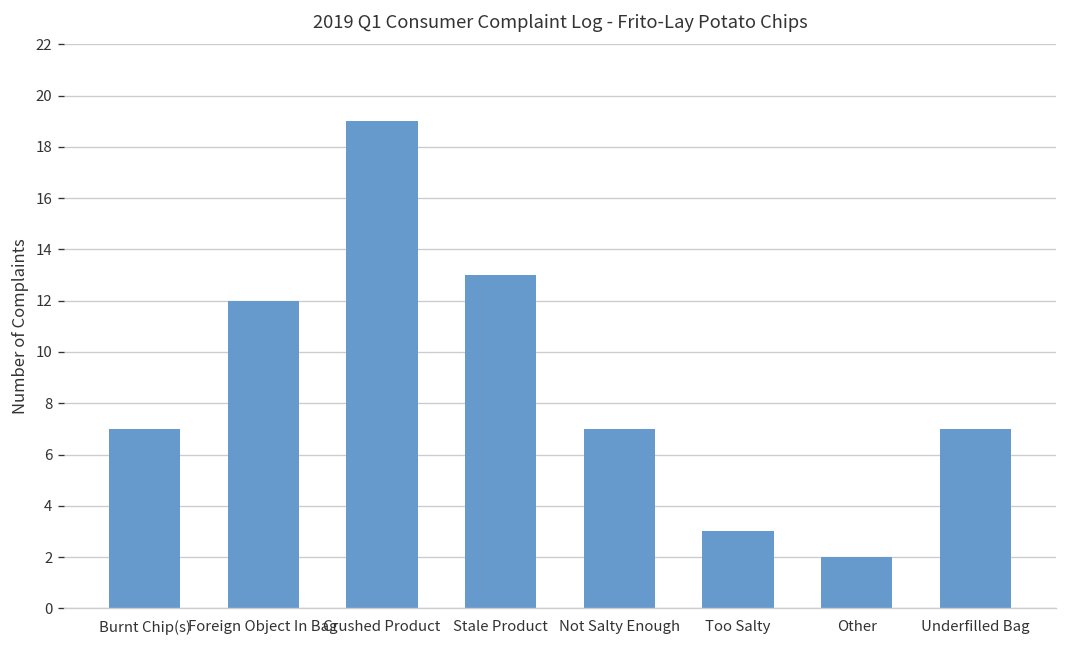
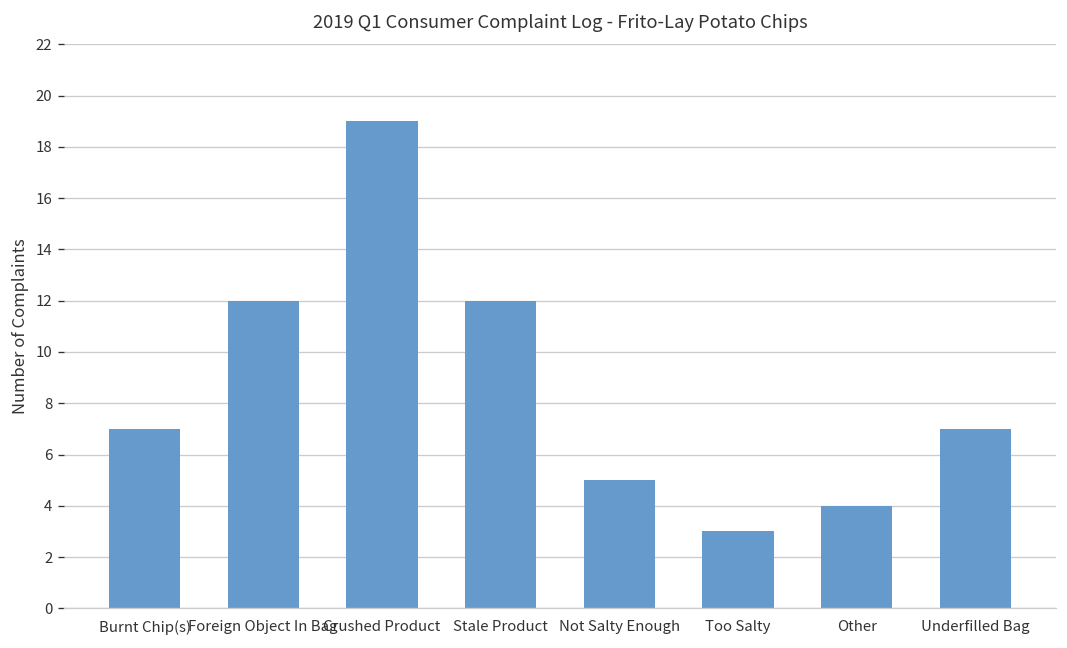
  {
    "Burnt Chip(s)": 7,
    "Foreign Object In Bag": 12,
    "Crushed Product": 19,
-   "Stale Product": 13,
-   "Not Salty Enough": 7,
+   "Stale Product": 12,
+   "Not Salty Enough": 5,
    "Too Salty": 3,
-   "Other": 2,
+   "Other": 4,
    "Underfilled Bag": 7
  }
